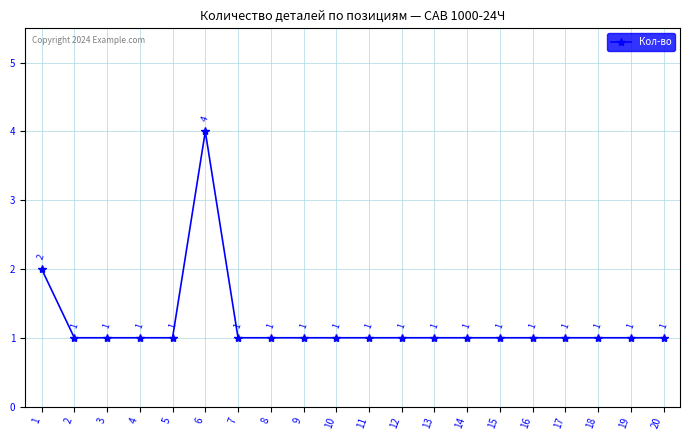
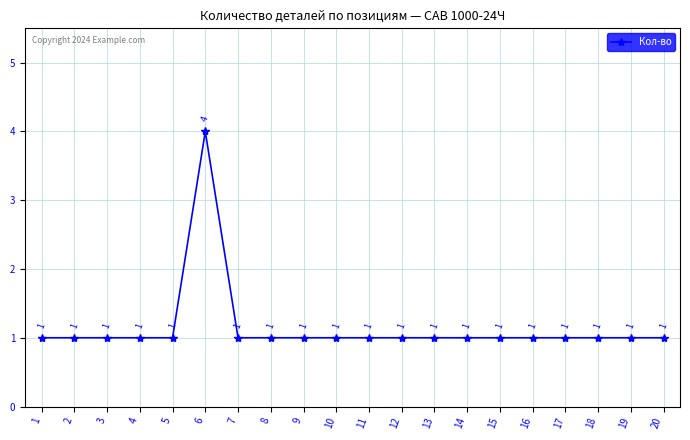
  {
-   "1": 2,
+   "1": 1,
    "2": 1,
    "3": 1,
    "4": 1,
    "5": 1,
    "6": 4,
    "7": 1,
    "8": 1,
    "9": 1,
    "10": 1,
    "11": 1,
    "12": 1,
    "13": 1,
    "14": 1,
    "15": 1,
    "16": 1,
    "17": 1,
    "18": 1,
    "19": 1,
    "20": 1
  }
